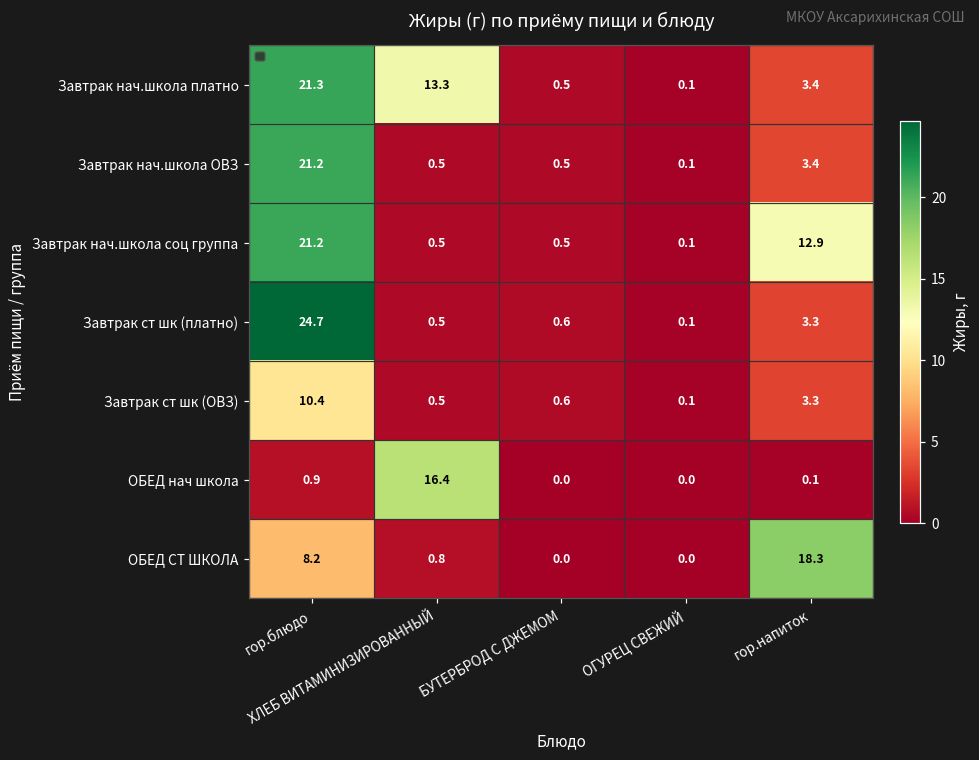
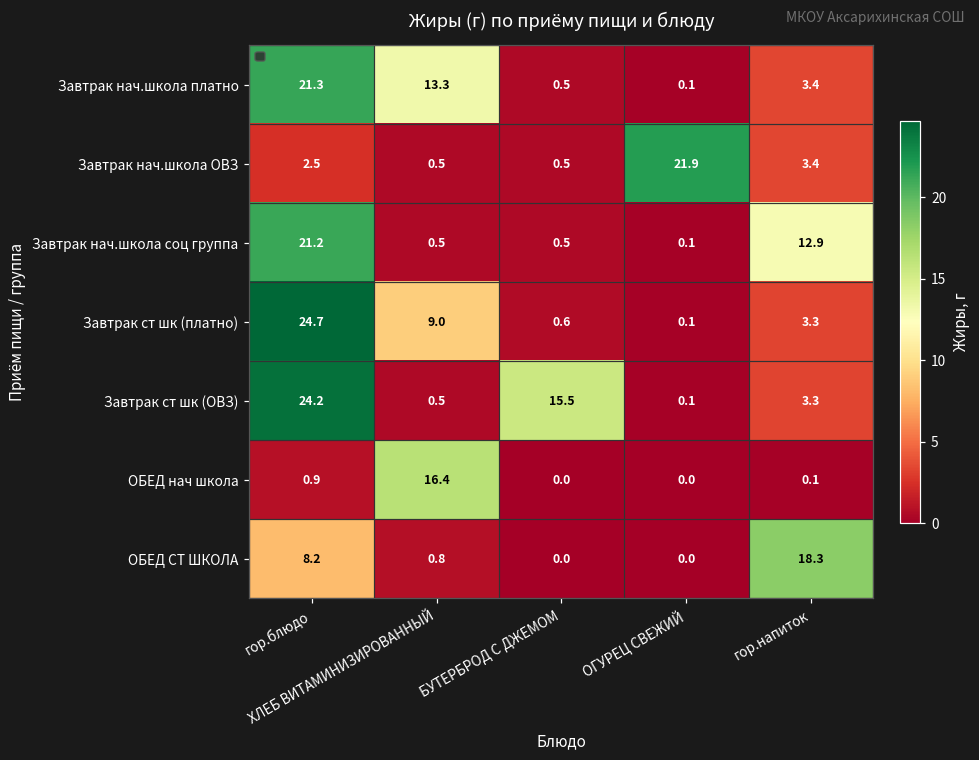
  {
    "Завтрак нач.школа платно": {
      "гор.блюдо": 21.3,
      "ХЛЕБ ВИТАМИНИЗИРОВАННЫЙ": 13.3,
      "БУТЕРБРОД С ДЖЕМОМ": 0.5,
      "ОГУРЕЦ СВЕЖИЙ": 0.1,
      "гор.напиток": 3.4
    },
    "Завтрак нач.школа ОВЗ": {
-     "гор.блюдо": 21.2,
+     "гор.блюдо": 2.5,
      "ХЛЕБ ВИТАМИНИЗИРОВАННЫЙ": 0.5,
      "БУТЕРБРОД С ДЖЕМОМ": 0.5,
-     "ОГУРЕЦ СВЕЖИЙ": 0.1,
+     "ОГУРЕЦ СВЕЖИЙ": 21.9,
      "гор.напиток": 3.4
    },
    "Завтрак нач.школа соц группа": {
      "гор.блюдо": 21.2,
      "ХЛЕБ ВИТАМИНИЗИРОВАННЫЙ": 0.5,
      "БУТЕРБРОД С ДЖЕМОМ": 0.5,
      "ОГУРЕЦ СВЕЖИЙ": 0.1,
      "гор.напиток": 12.9
    },
    "Завтрак ст шк (платно)": {
      "гор.блюдо": 24.7,
-     "ХЛЕБ ВИТАМИНИЗИРОВАННЫЙ": 0.5,
+     "ХЛЕБ ВИТАМИНИЗИРОВАННЫЙ": 9.0,
      "БУТЕРБРОД С ДЖЕМОМ": 0.6,
      "ОГУРЕЦ СВЕЖИЙ": 0.1,
      "гор.напиток": 3.3
    },
    "Завтрак ст шк (ОВЗ)": {
-     "гор.блюдо": 10.4,
+     "гор.блюдо": 24.2,
      "ХЛЕБ ВИТАМИНИЗИРОВАННЫЙ": 0.5,
-     "БУТЕРБРОД С ДЖЕМОМ": 0.6,
+     "БУТЕРБРОД С ДЖЕМОМ": 15.5,
      "ОГУРЕЦ СВЕЖИЙ": 0.1,
      "гор.напиток": 3.3
    },
    "ОБЕД нач школа": {
      "гор.блюдо": 0.9,
      "ХЛЕБ ВИТАМИНИЗИРОВАННЫЙ": 16.4,
      "БУТЕРБРОД С ДЖЕМОМ": 0.0,
      "ОГУРЕЦ СВЕЖИЙ": 0.0,
      "гор.напиток": 0.1
    },
    "ОБЕД СТ ШКОЛА": {
      "гор.блюдо": 8.2,
      "ХЛЕБ ВИТАМИНИЗИРОВАННЫЙ": 0.8,
      "БУТЕРБРОД С ДЖЕМОМ": 0.0,
      "ОГУРЕЦ СВЕЖИЙ": 0.0,
      "гор.напиток": 18.3
    }
  }
